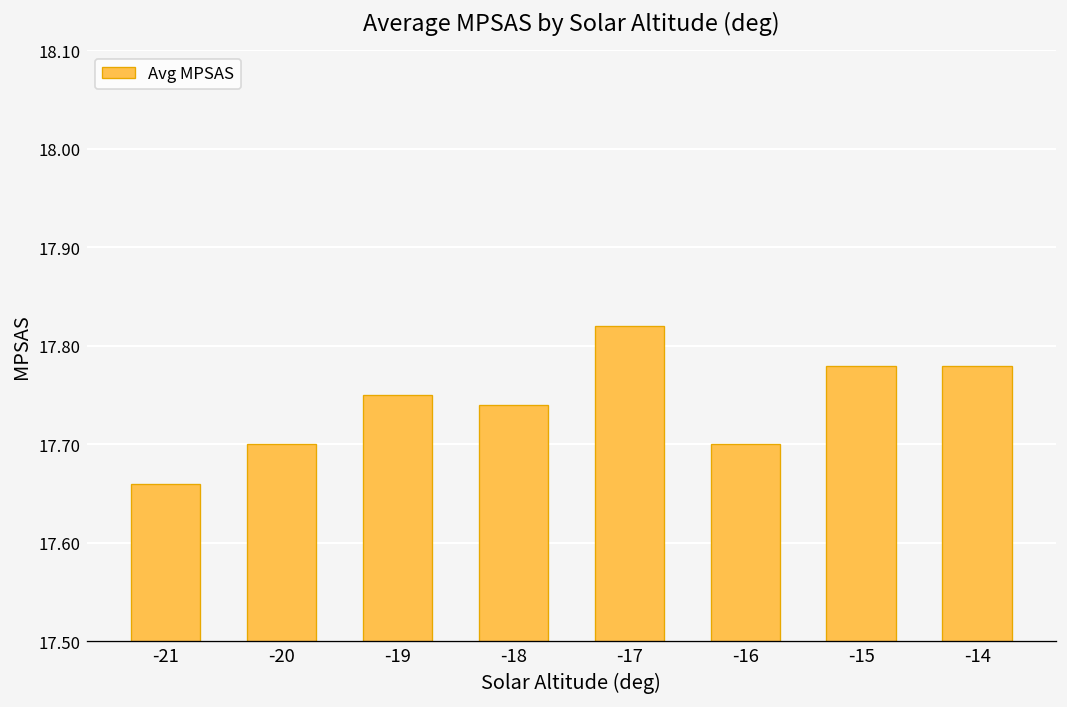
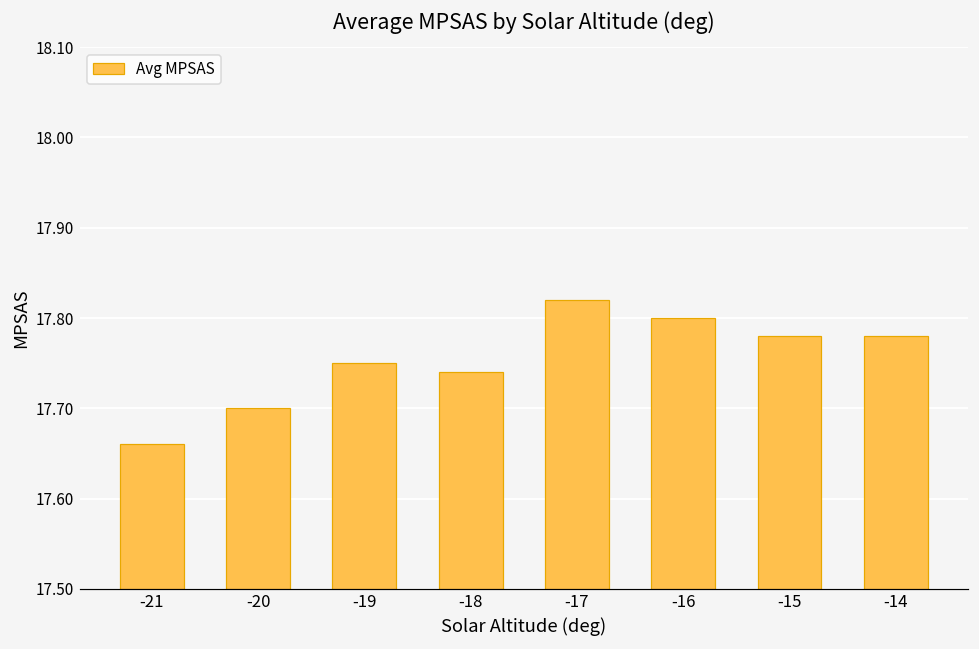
  {
    "-21": 17.66,
    "-20": 17.7,
    "-19": 17.75,
    "-18": 17.74,
    "-17": 17.82,
-   "-16": 17.7,
+   "-16": 17.8,
    "-15": 17.78,
    "-14": 17.78
  }
